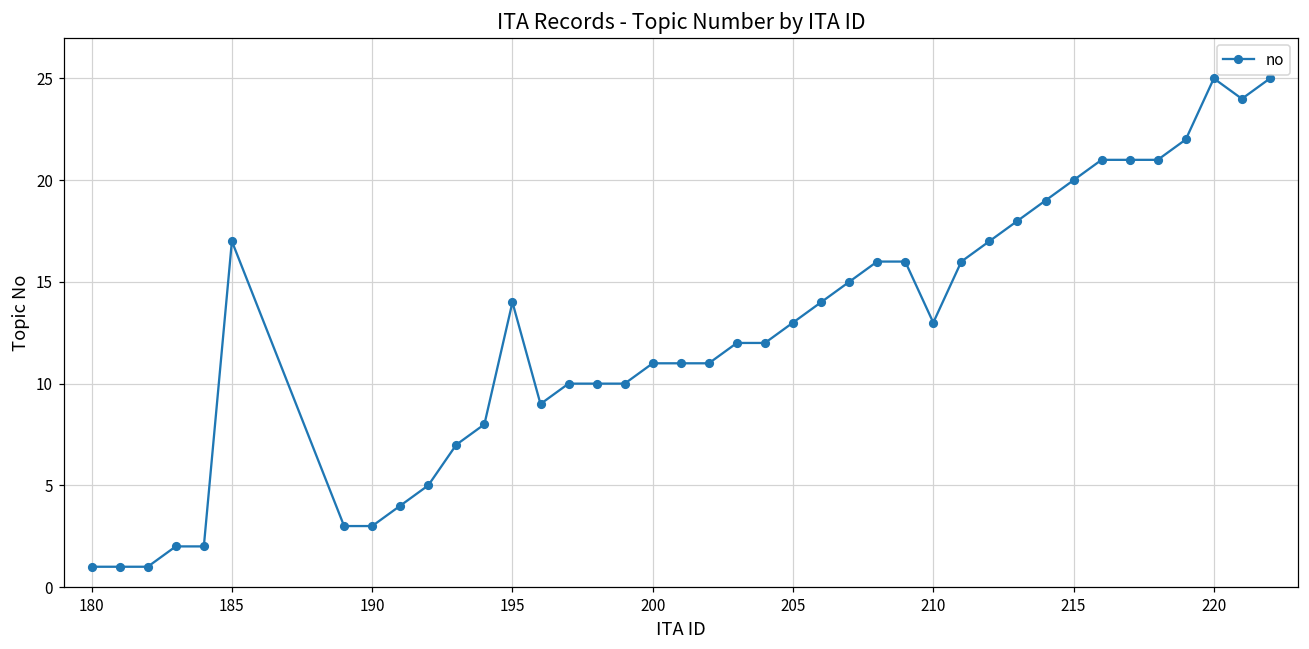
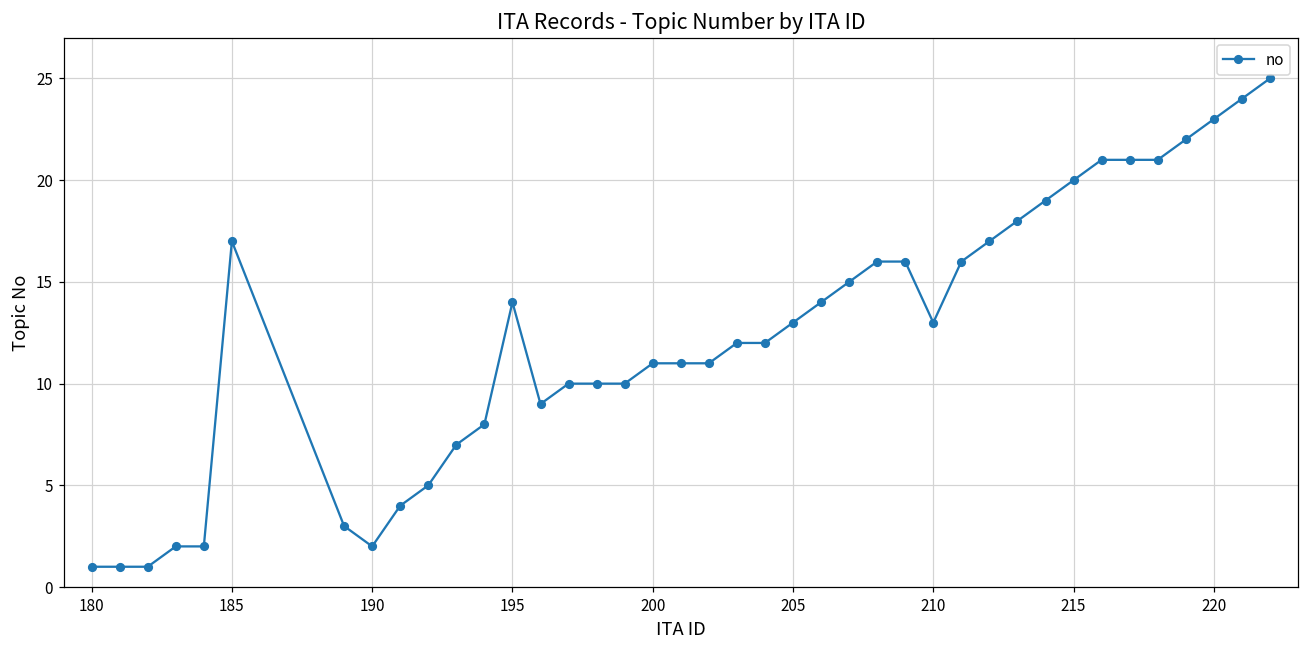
  {
    "180": 1,
    "185": 17,
-   "190": 3,
+   "190": 2,
    "195": 14,
    "200": 11,
    "205": 13,
    "210": 13,
    "215": 20,
-   "220": 25
+   "220": 23
  }
